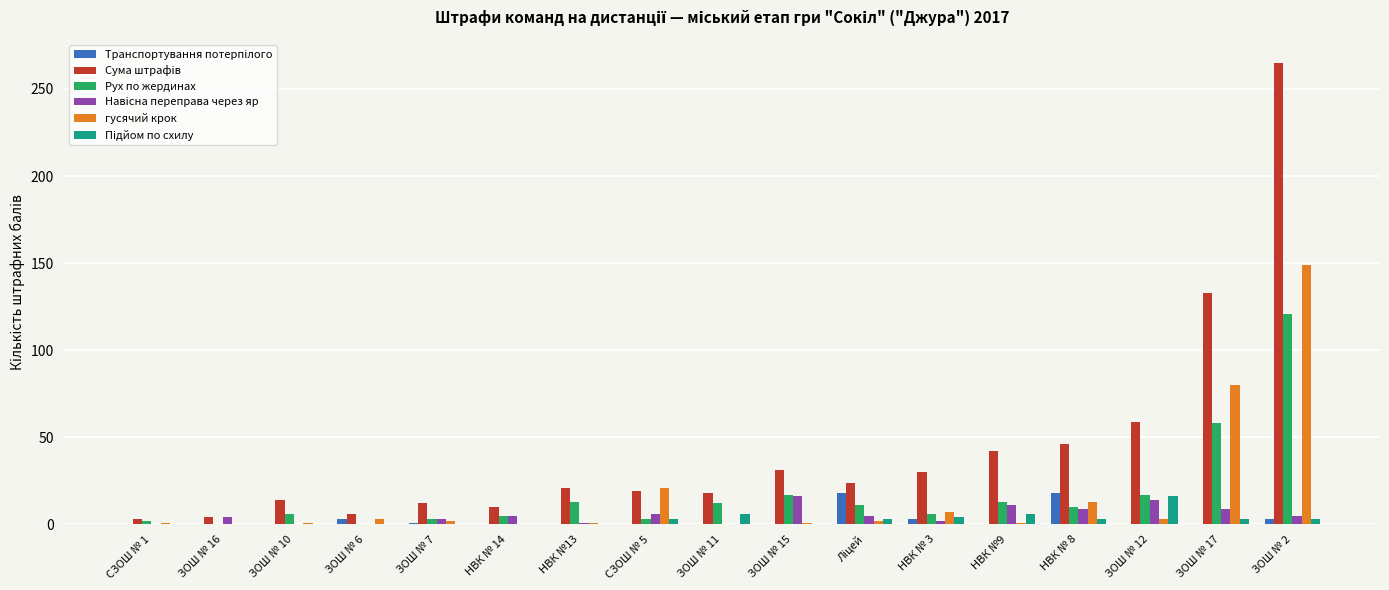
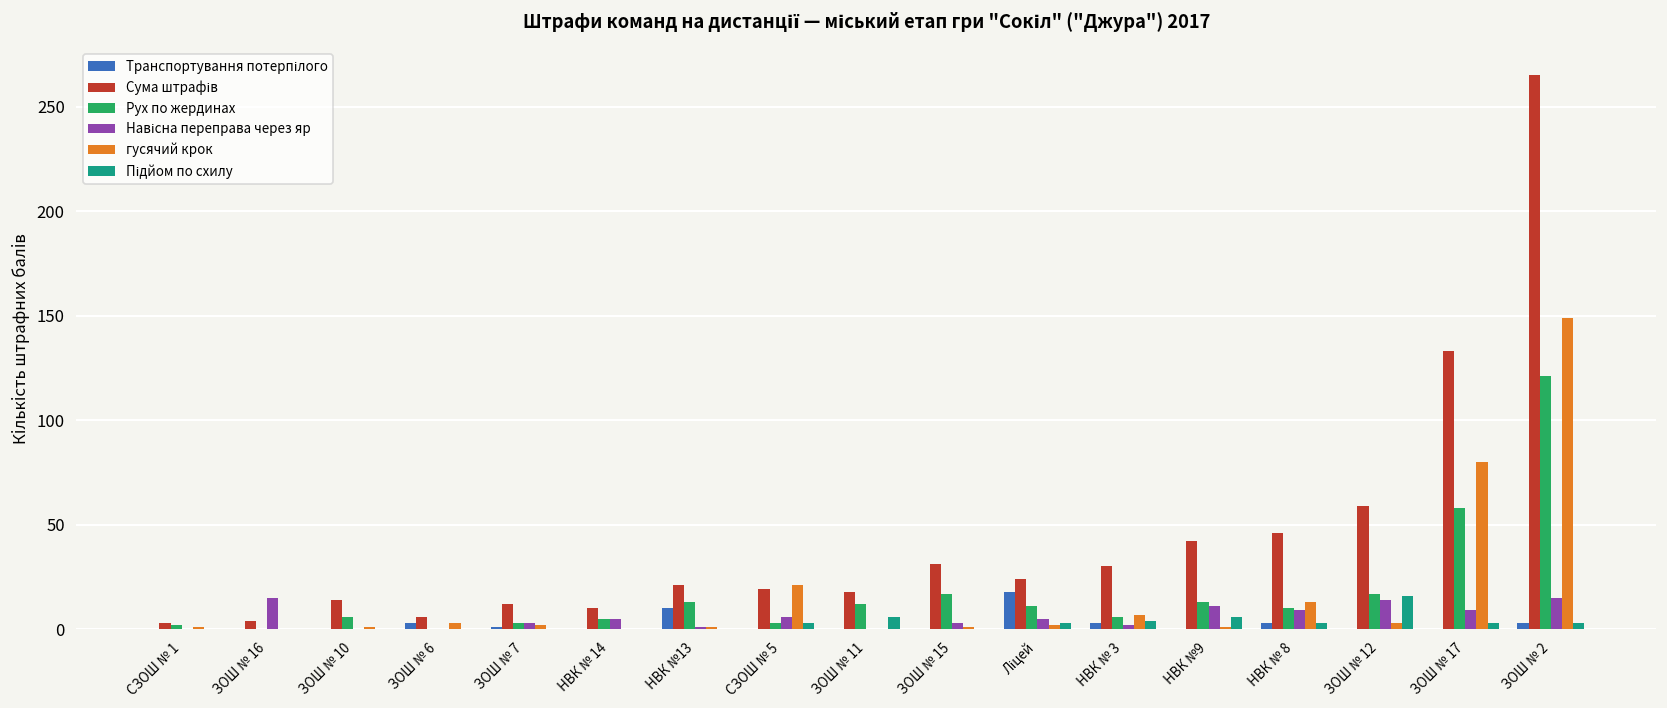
  {
    "Транспортування потерпілого": {
      "СЗОШ № 1": 0,
      "ЗОШ № 16": 0,
      "ЗОШ № 10": 0,
      "ЗОШ № 6": 3,
      "НВК № 14": 0,
-     "НВК №13": 0,
+     "НВК №13": 10,
      "СЗОШ № 5": 0,
      "ЗОШ № 11": 0,
      "ЗОШ № 15": 0,
      "Ліцей": 18,
      "НВК № 3": 3,
      "НВК №9": 0,
-     "НВК № 8": 18,
+     "НВК № 8": 3,
      "ЗОШ № 12": 0,
      "ЗОШ № 17": 0,
      "ЗОШ № 2": 3
    },
    "Сума штрафів": {
      "СЗОШ № 1": 3,
      "ЗОШ № 16": 4,
      "ЗОШ № 10": 14,
      "ЗОШ № 6": 6,
      "ЗОШ № 7": 12,
      "НВК № 14": 10,
      "НВК №13": 21,
      "СЗОШ № 5": 19,
      "ЗОШ № 11": 18,
      "ЗОШ № 15": 31,
      "Ліцей": 24,
      "НВК № 3": 30,
      "НВК №9": 42,
      "НВК № 8": 46,
      "ЗОШ № 12": 59,
      "ЗОШ № 17": 133,
      "ЗОШ № 2": 265
    },
    "Навісна переправа через яр": {
      "СЗОШ № 1": 0,
-     "ЗОШ № 16": 4,
+     "ЗОШ № 16": 15,
      "ЗОШ № 10": 0,
      "ЗОШ № 6": 0,
      "ЗОШ № 7": 3,
      "НВК № 14": 5,
      "СЗОШ № 5": 6,
      "ЗОШ № 11": 0,
-     "ЗОШ № 15": 16,
+     "ЗОШ № 15": 3,
      "Ліцей": 5,
      "НВК № 3": 2,
      "НВК №9": 11,
      "НВК № 8": 9,
      "ЗОШ № 12": 14,
      "ЗОШ № 17": 9,
-     "ЗОШ № 2": 5
+     "ЗОШ № 2": 15
    },
    "гусячий крок": {
      "ЗОШ № 16": 0,
      "ЗОШ № 6": 3,
      "ЗОШ № 7": 2,
      "НВК № 14": 0,
      "СЗОШ № 5": 21,
      "ЗОШ № 11": 0,
      "Ліцей": 2,
      "НВК № 3": 7,
      "НВК № 8": 13,
      "ЗОШ № 12": 3,
      "ЗОШ № 17": 80,
      "ЗОШ № 2": 149
    }
  }
